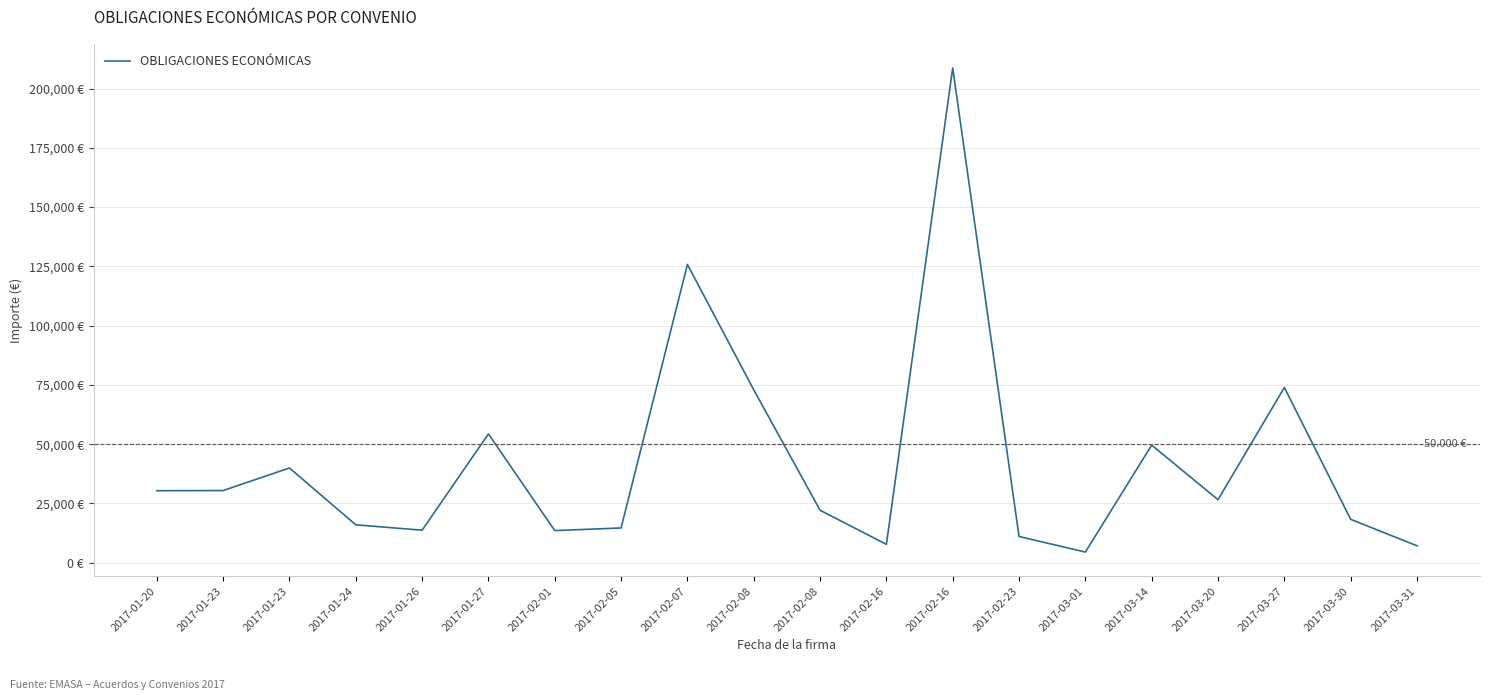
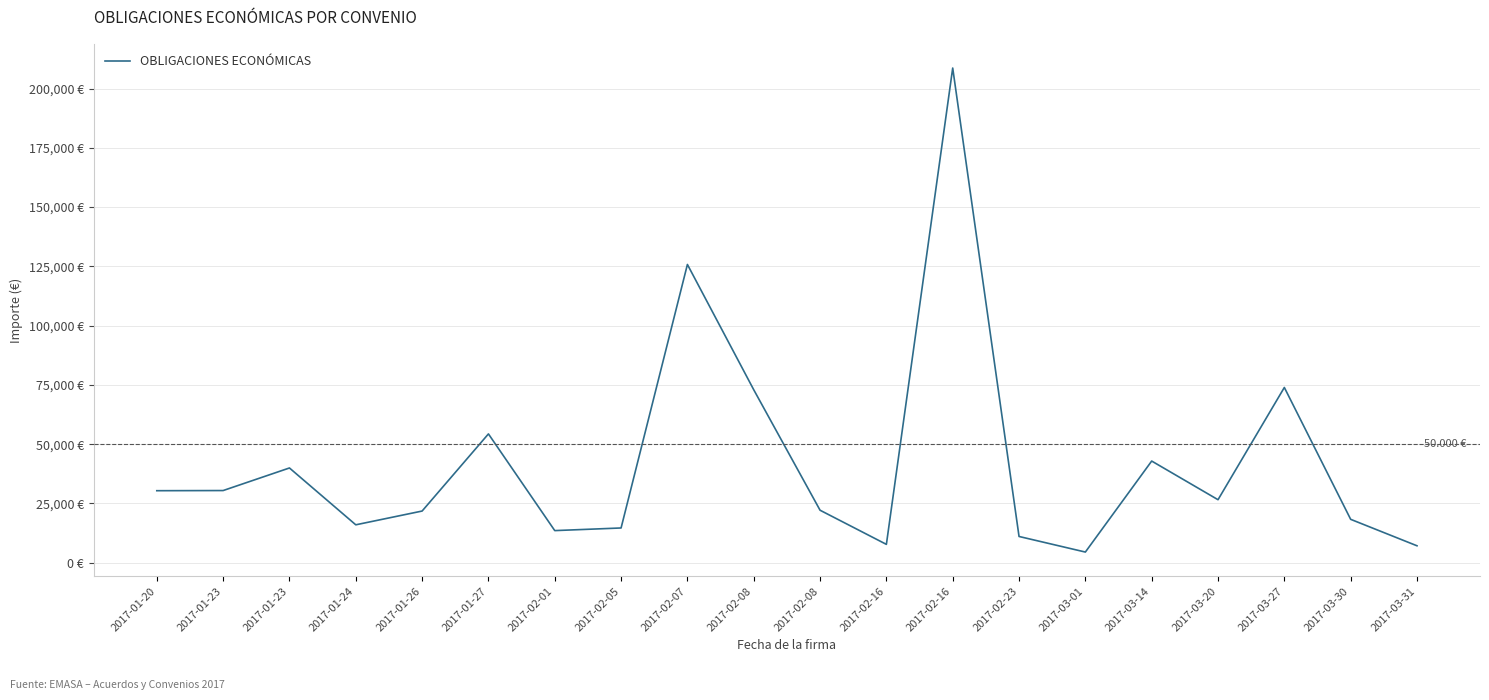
  {
    "2017-01-20": "30,000 €",
    "2017-01-24": "16,000 €",
-   "2017-01-26": "14,000 €",
+   "2017-01-26": "22,000 €",
    "2017-01-27": "54,000 €",
    "2017-02-01": "14,000 €",
    "2017-02-05": "15,000 €",
    "2017-02-07": "126,000 €",
    "2017-02-23": "11,000 €",
    "2017-03-01": "5,000 €",
-   "2017-03-14": "50,000 €",
+   "2017-03-14": "43,000 €",
    "2017-03-20": "27,000 €",
    "2017-03-27": "74,000 €",
    "2017-03-30": "18,000 €",
    "2017-03-31": "7,000 €"
  }
